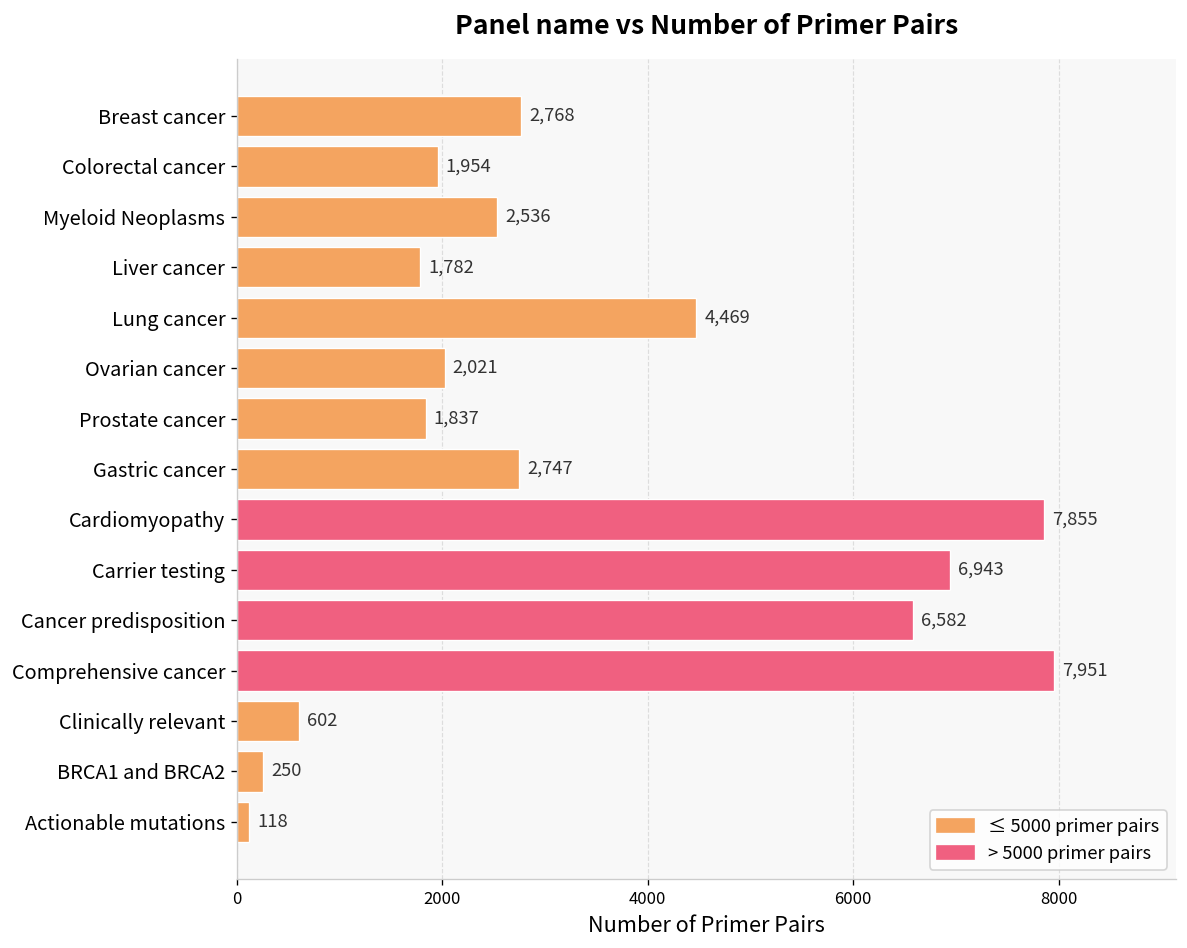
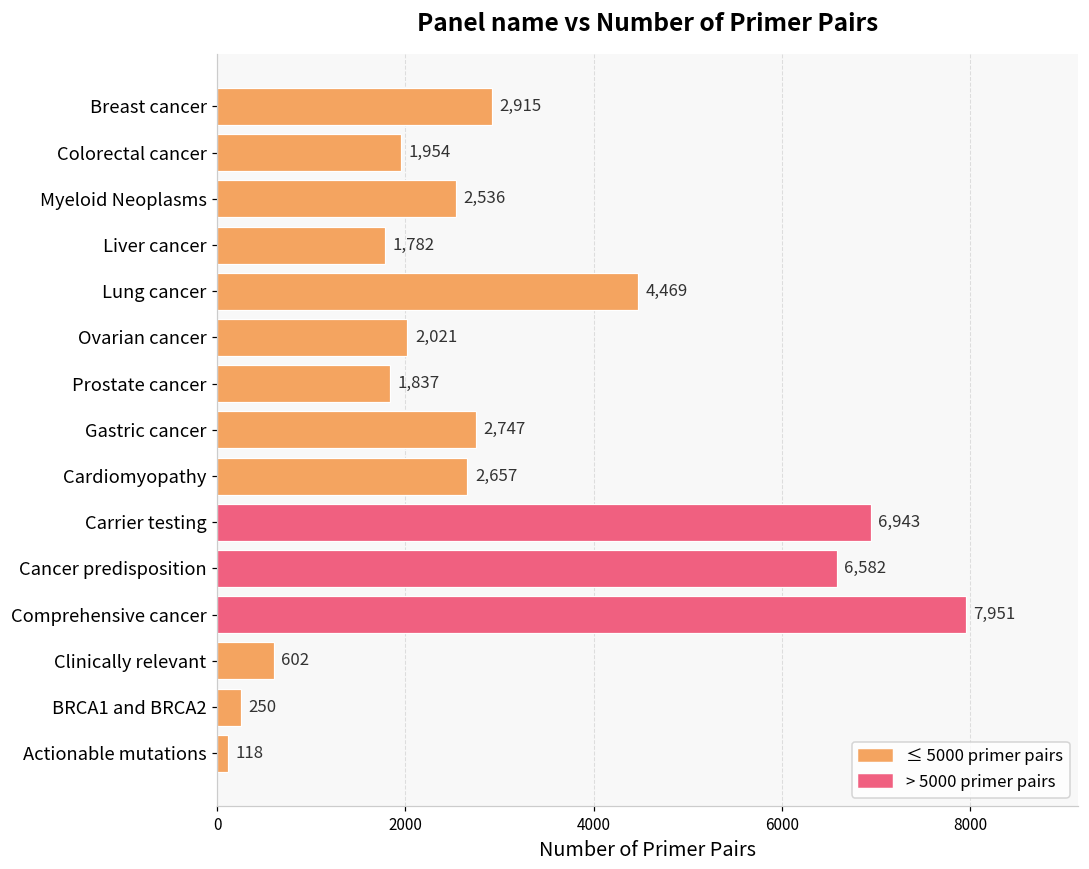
  {
-   "Breast cancer": "2,768",
+   "Breast cancer": "2,915",
    "Colorectal cancer": "1,954",
    "Myeloid Neoplasms": "2,536",
    "Liver cancer": "1,782",
    "Lung cancer": "4,469",
    "Ovarian cancer": "2,021",
    "Prostate cancer": "1,837",
    "Gastric cancer": "2,747",
-   "Cardiomyopathy": "7,855",
+   "Cardiomyopathy": "2,657",
    "Carrier testing": "6,943",
    "Cancer predisposition": "6,582",
    "Comprehensive cancer": "7,951",
    "Clinically relevant": "602",
    "BRCA1 and BRCA2": "250",
    "Actionable mutations": "118"
  }
